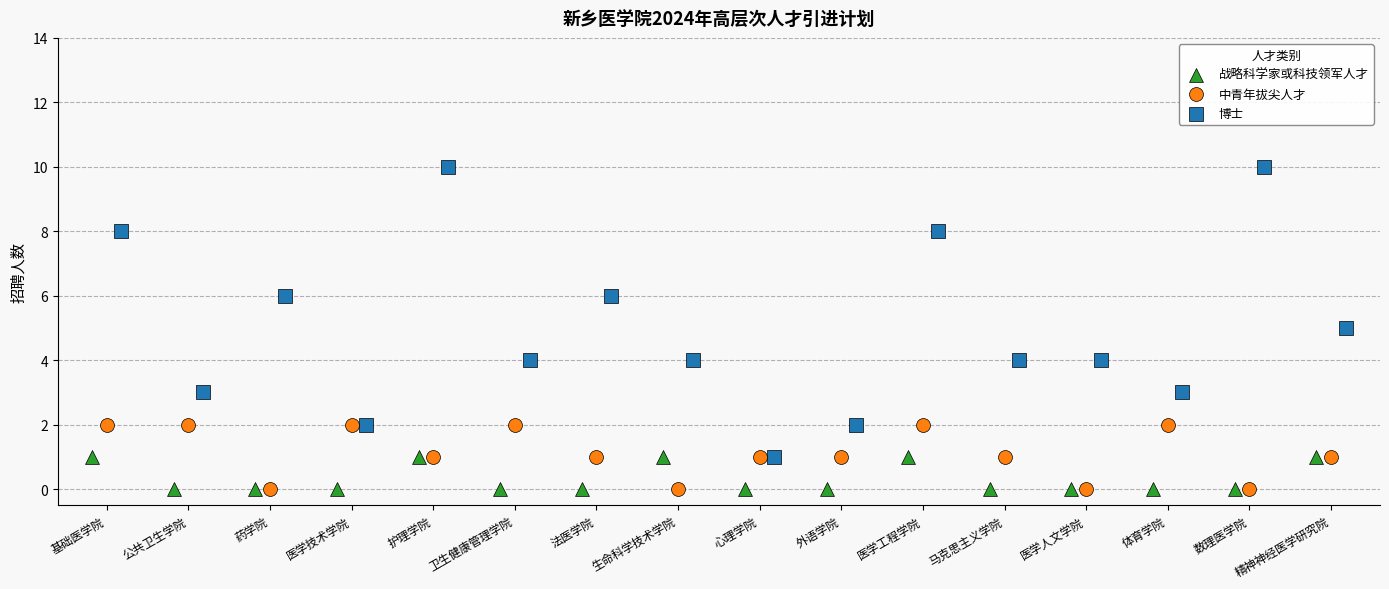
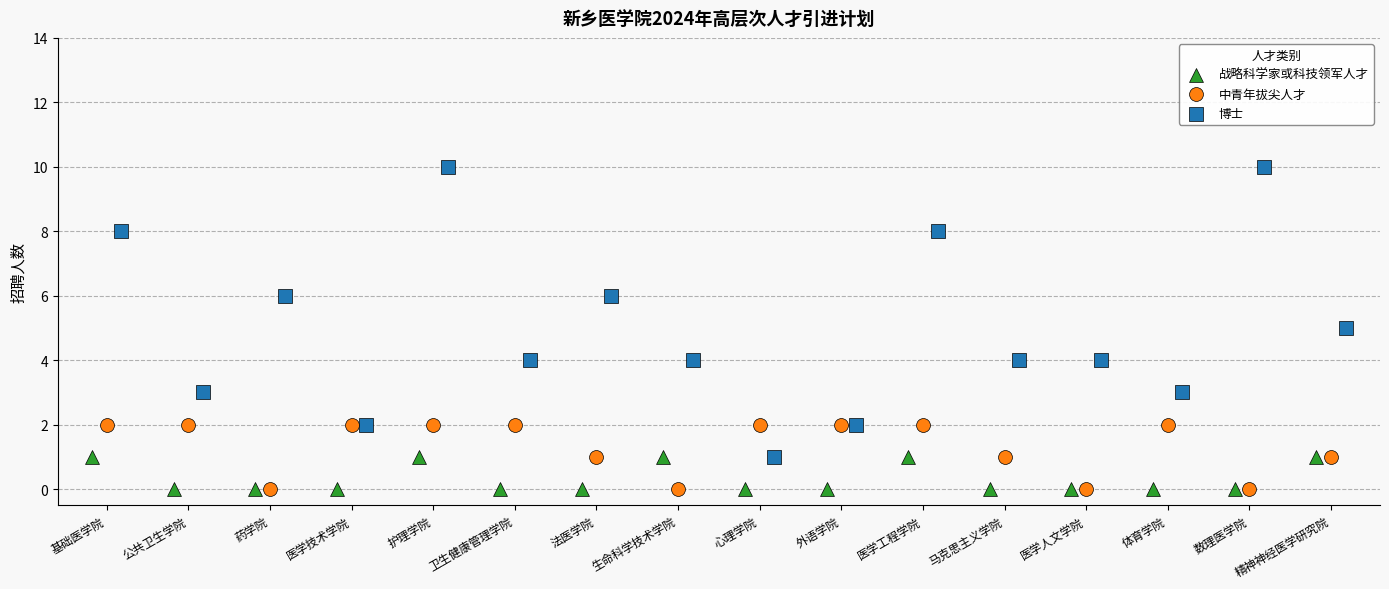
  {
    "中青年拔尖人才": {
-     "护理学院": 1,
-     "心理学院": 1,
-     "外语学院": 1
+     "护理学院": 2,
+     "心理学院": 2,
+     "外语学院": 2
    }
  }
